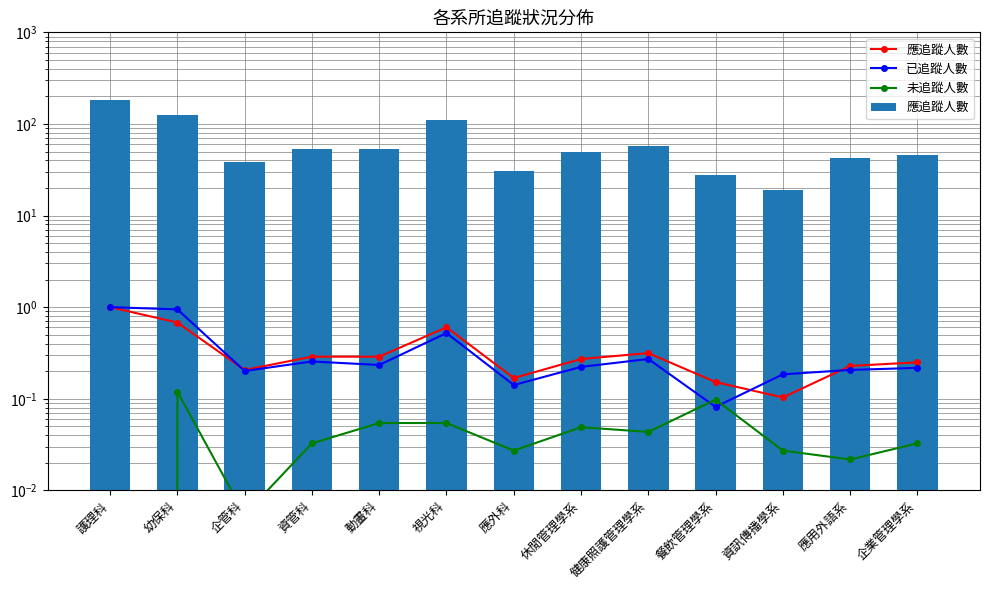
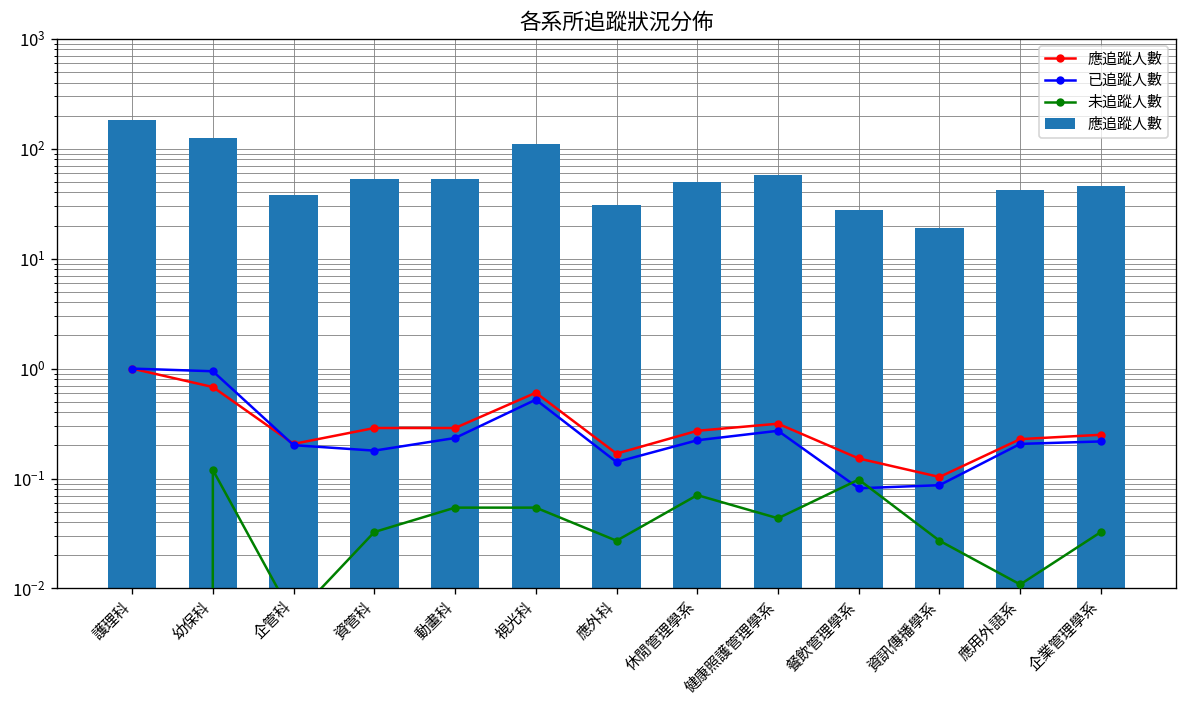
  {
    "已追蹤人數": {
      "幼保科": 0.9,
-     "資管科": 0.26,
+     "資管科": 0.18,
      "動畫科": 0.23,
      "視光科": 0.5,
      "應外科": 0.14,
      "休閒管理學系": 0.22,
      "健康照護管理學系": 0.27,
      "餐飲管理學系": 0.08,
-     "資訊傳播學系": 0.18,
+     "資訊傳播學系": 0.09,
      "應用外語系": 0.21,
      "企業管理學系": 0.22
    },
    "未追蹤人數": {
      "幼保科": 0.12,
      "資管科": 0.033,
      "動畫科": 0.05,
      "視光科": 0.05,
      "應外科": 0.027,
-     "休閒管理學系": 0.05,
+     "休閒管理學系": 0.07,
      "健康照護管理學系": 0.04,
      "餐飲管理學系": 0.10,
      "資訊傳播學系": 0.027,
-     "應用外語系": 0.022,
+     "應用外語系": 0.011,
      "企業管理學系": 0.033
    }
  }
